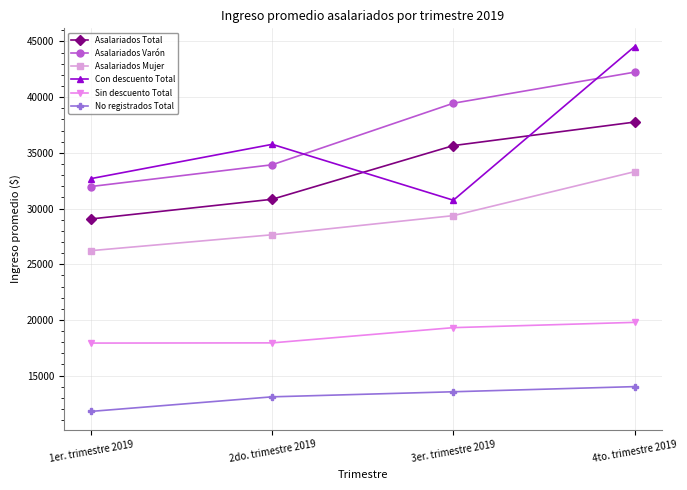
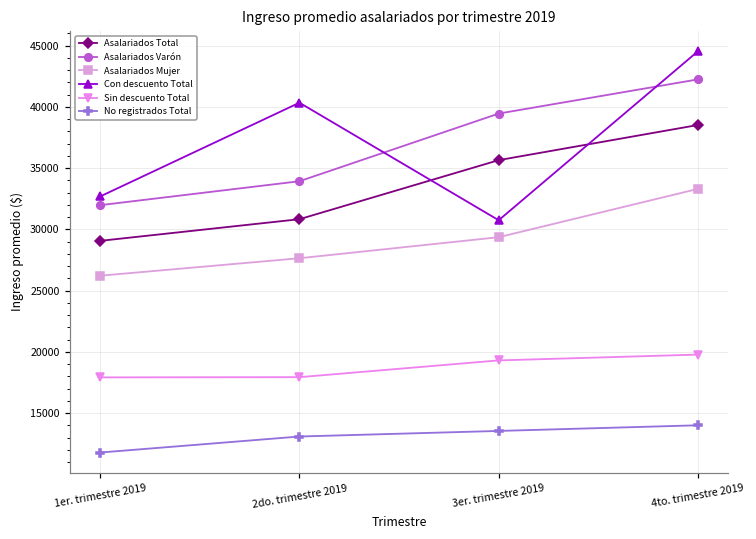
  {
    "Asalariados Total": {
      "1er. trimestre 2019": 29100,
      "2do. trimestre 2019": 30800,
      "3er. trimestre 2019": 35700,
-     "4to. trimestre 2019": 37800
+     "4to. trimestre 2019": 38500
    },
    "Con descuento Total": {
      "1er. trimestre 2019": 32700,
-     "2do. trimestre 2019": 35800,
+     "2do. trimestre 2019": 40300,
      "3er. trimestre 2019": 30700,
      "4to. trimestre 2019": 44500
    }
  }
